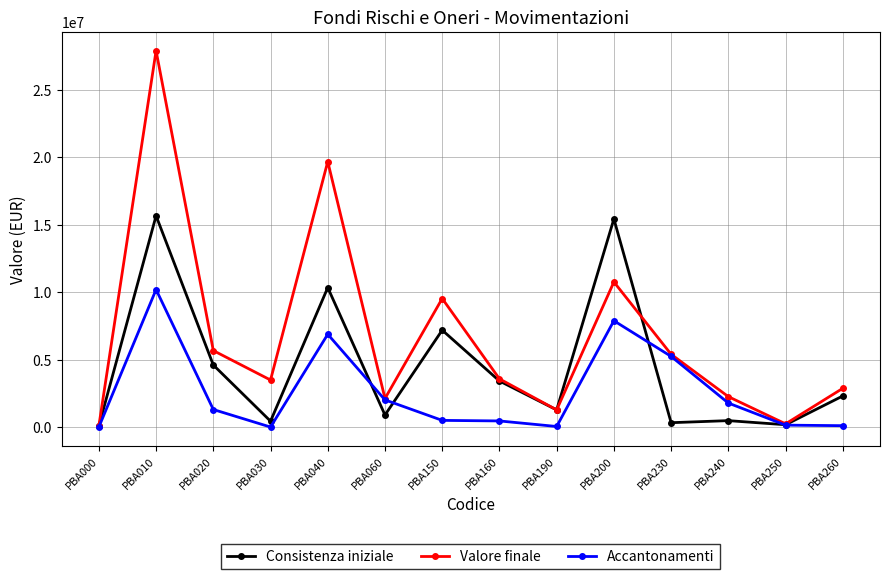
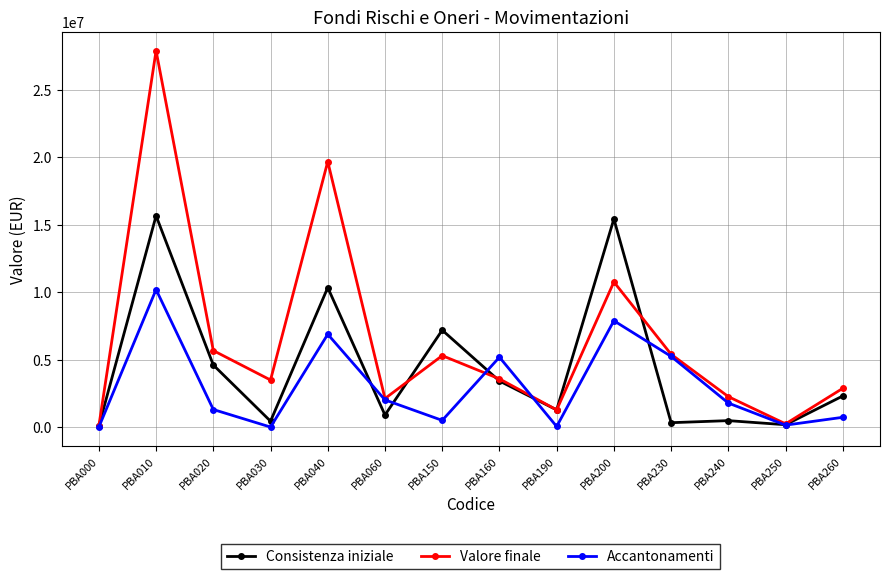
  {
    "Consistenza iniziale": {
      "PBA010": 15700000,
      "PBA020": 4600000,
      "PBA030": 400000,
      "PBA040": 10300000,
      "PBA060": 900000,
      "PBA150": 7200000,
      "PBA200": 15400000,
      "PBA230": 300000,
      "PBA240": 500000,
      "PBA260": 2300000
    },
    "Valore finale": {
      "PBA010": 27900000,
      "PBA020": 5700000,
      "PBA030": 3500000,
      "PBA040": 19700000,
-     "PBA150": 9500000,
+     "PBA150": 5300000,
      "PBA200": 10800000,
      "PBA240": 2300000,
      "PBA260": 2900000
    },
    "Accantonamenti": {
      "PBA010": 10200000,
      "PBA020": 1300000,
      "PBA030": 0,
      "PBA040": 6900000,
      "PBA150": 500000,
-     "PBA160": 500000,
+     "PBA160": 5200000,
      "PBA190": 0,
      "PBA200": 7900000,
      "PBA240": 1800000,
-     "PBA260": 100000
+     "PBA260": 700000
    }
  }
